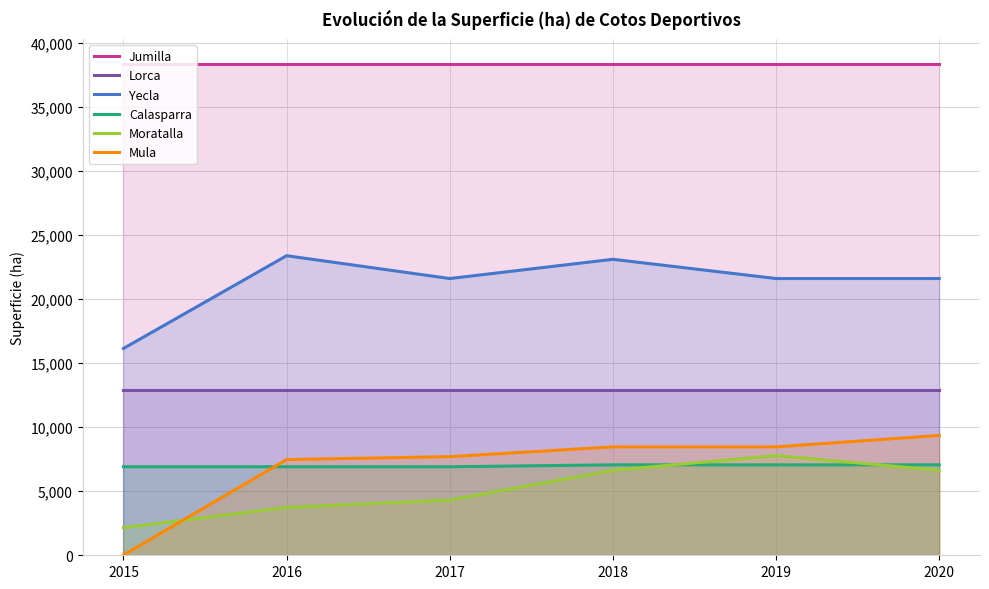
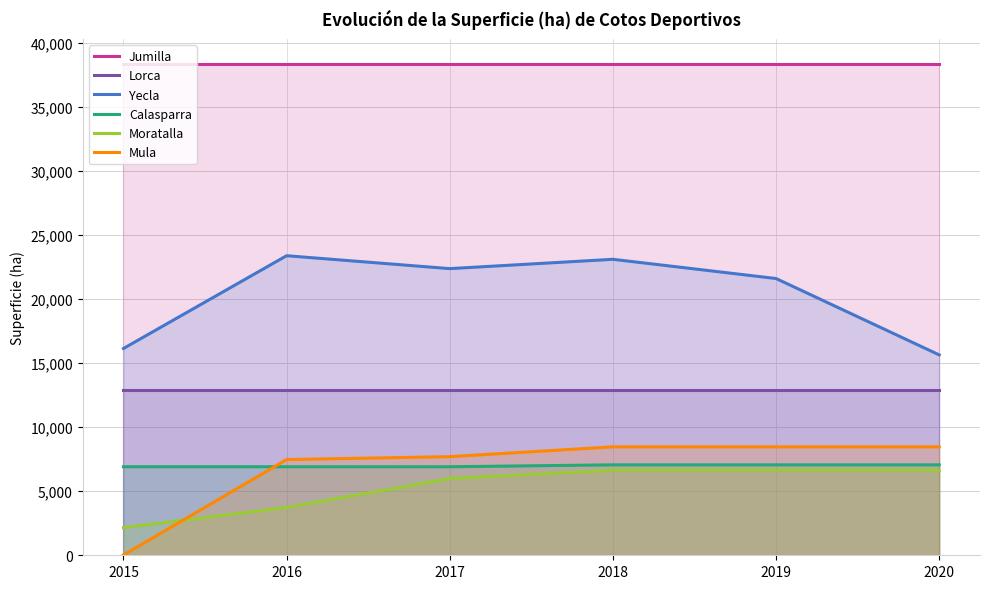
  {
    "Jumilla": {
      "2016": "38,400",
      "2017": "38,400",
      "2018": "38,400",
      "2019": "38,400",
      "2020": "38,400"
    },
    "Lorca": {
      "2015": "12,900",
      "2016": "12,900",
      "2017": "12,900",
      "2018": "12,900",
      "2019": "12,900",
      "2020": "12,900"
    },
    "Yecla": {
      "2015": "16,100",
      "2016": "23,400",
-     "2017": "21,600",
+     "2017": "22,400",
      "2018": "23,100",
      "2019": "21,600",
-     "2020": "21,600"
+     "2020": "15,600"
    },
    "Calasparra": {
      "2015": "6,900",
      "2016": "6,900",
      "2017": "6,900",
      "2018": "7,100",
      "2019": "7,100",
      "2020": "7,100"
    },
    "Moratalla": {
      "2015": "2,200",
      "2016": "3,700",
-     "2017": "4,300",
+     "2017": "6,000",
      "2018": "6,600",
-     "2019": "7,800",
+     "2019": "6,600",
      "2020": "6,600"
    },
    "Mula": {
      "2015": "0",
      "2016": "7,500",
      "2017": "7,700",
      "2018": "8,500",
      "2019": "8,500",
-     "2020": "9,400"
+     "2020": "8,500"
    }
  }
